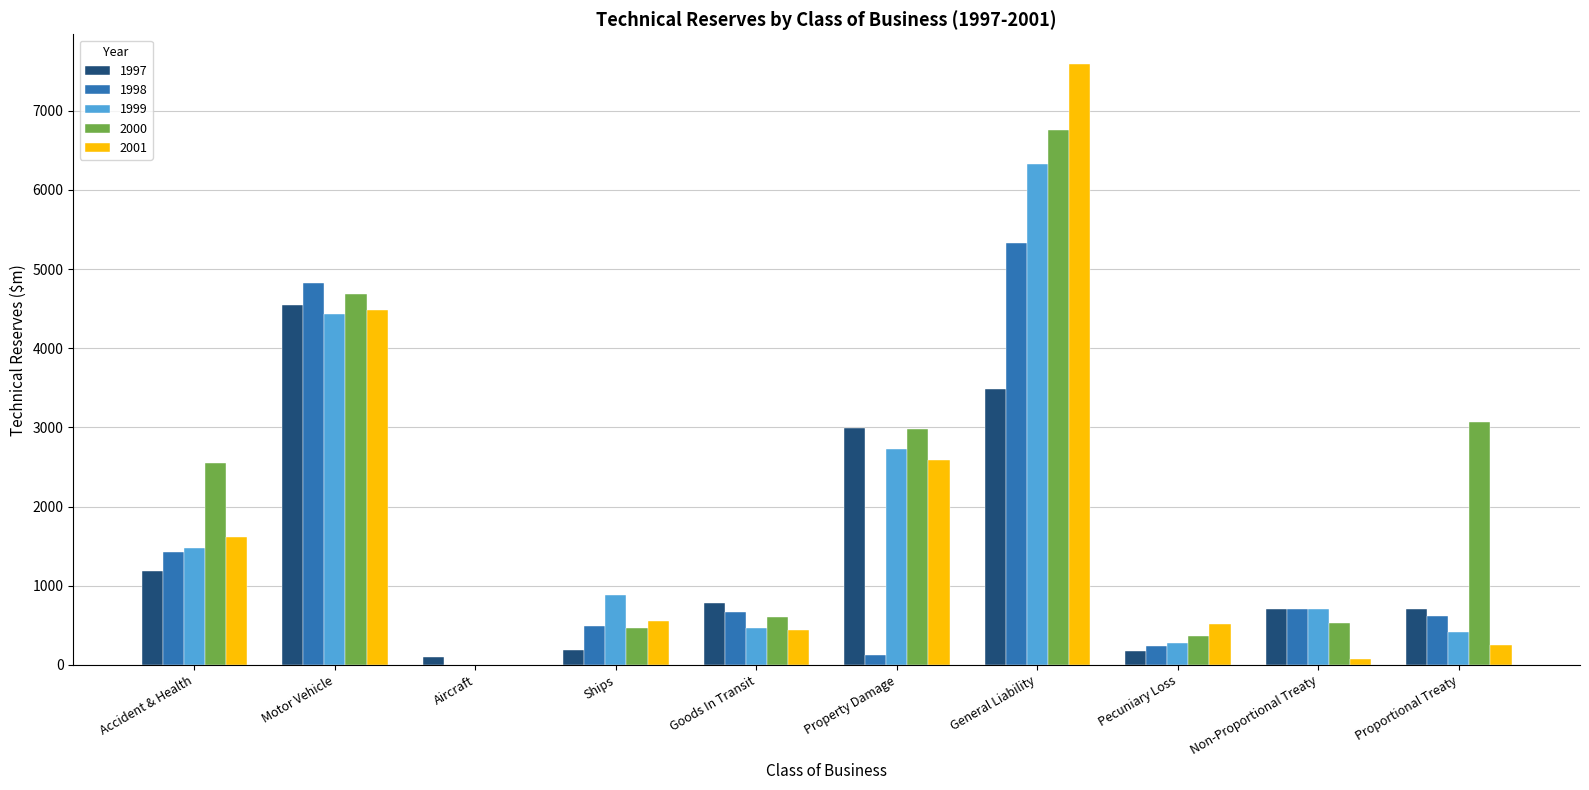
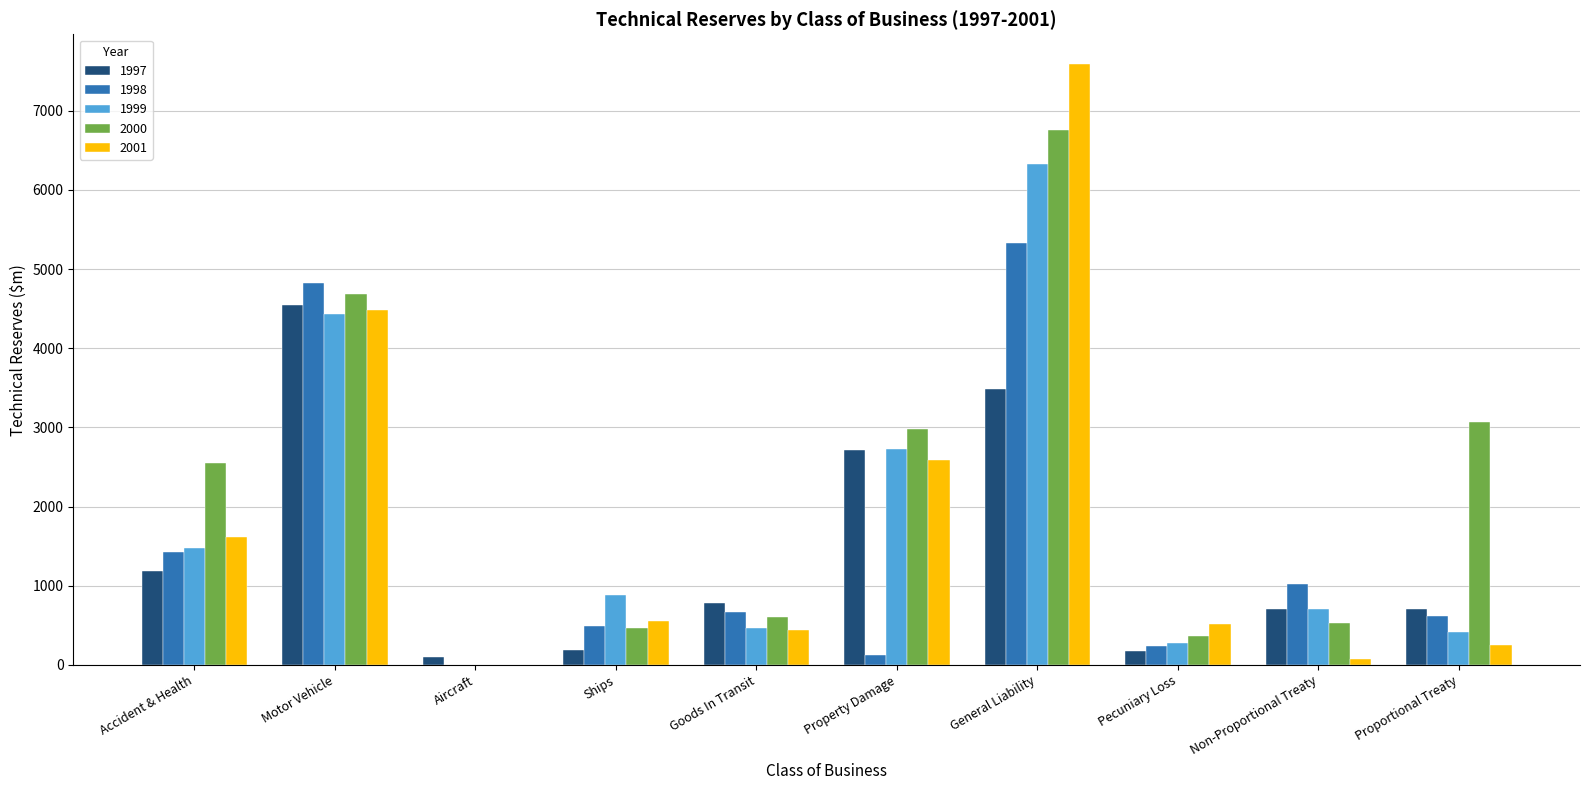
  {
    "1997": {
      "Accident & Health": 1200,
      "Motor Vehicle": 4500,
      "Aircraft": 100,
      "Ships": 200,
      "Goods In Transit": 800,
-     "Property Damage": 3000,
+     "Property Damage": 2700,
      "General Liability": 3500,
      "Pecuniary Loss": 200,
      "Non-Proportional Treaty": 700,
      "Proportional Treaty": 700
    },
    "1998": {
      "Accident & Health": 1400,
      "Motor Vehicle": 4800,
      "Ships": 500,
      "Goods In Transit": 700,
      "Property Damage": 100,
      "General Liability": 5300,
      "Pecuniary Loss": 200,
-     "Non-Proportional Treaty": 700,
+     "Non-Proportional Treaty": 1000,
      "Proportional Treaty": 600
    },
    "1999": {
      "Accident & Health": 1500,
      "Motor Vehicle": 4400,
      "Ships": 900,
      "Goods In Transit": 500,
      "Property Damage": 2700,
      "General Liability": 6300,
      "Pecuniary Loss": 300,
      "Non-Proportional Treaty": 700,
      "Proportional Treaty": 400
    },
    "2000": {
      "Accident & Health": 2600,
      "Motor Vehicle": 4700,
      "Ships": 500,
      "Goods In Transit": 600,
      "Property Damage": 3000,
      "General Liability": 6800,
      "Pecuniary Loss": 400,
      "Non-Proportional Treaty": 500,
      "Proportional Treaty": 3100
    },
    "2001": {
      "Accident & Health": 1600,
      "Motor Vehicle": 4500,
      "Ships": 600,
      "Goods In Transit": 400,
      "Property Damage": 2600,
      "General Liability": 7600,
      "Pecuniary Loss": 500,
      "Non-Proportional Treaty": 100,
      "Proportional Treaty": 300
    }
  }
